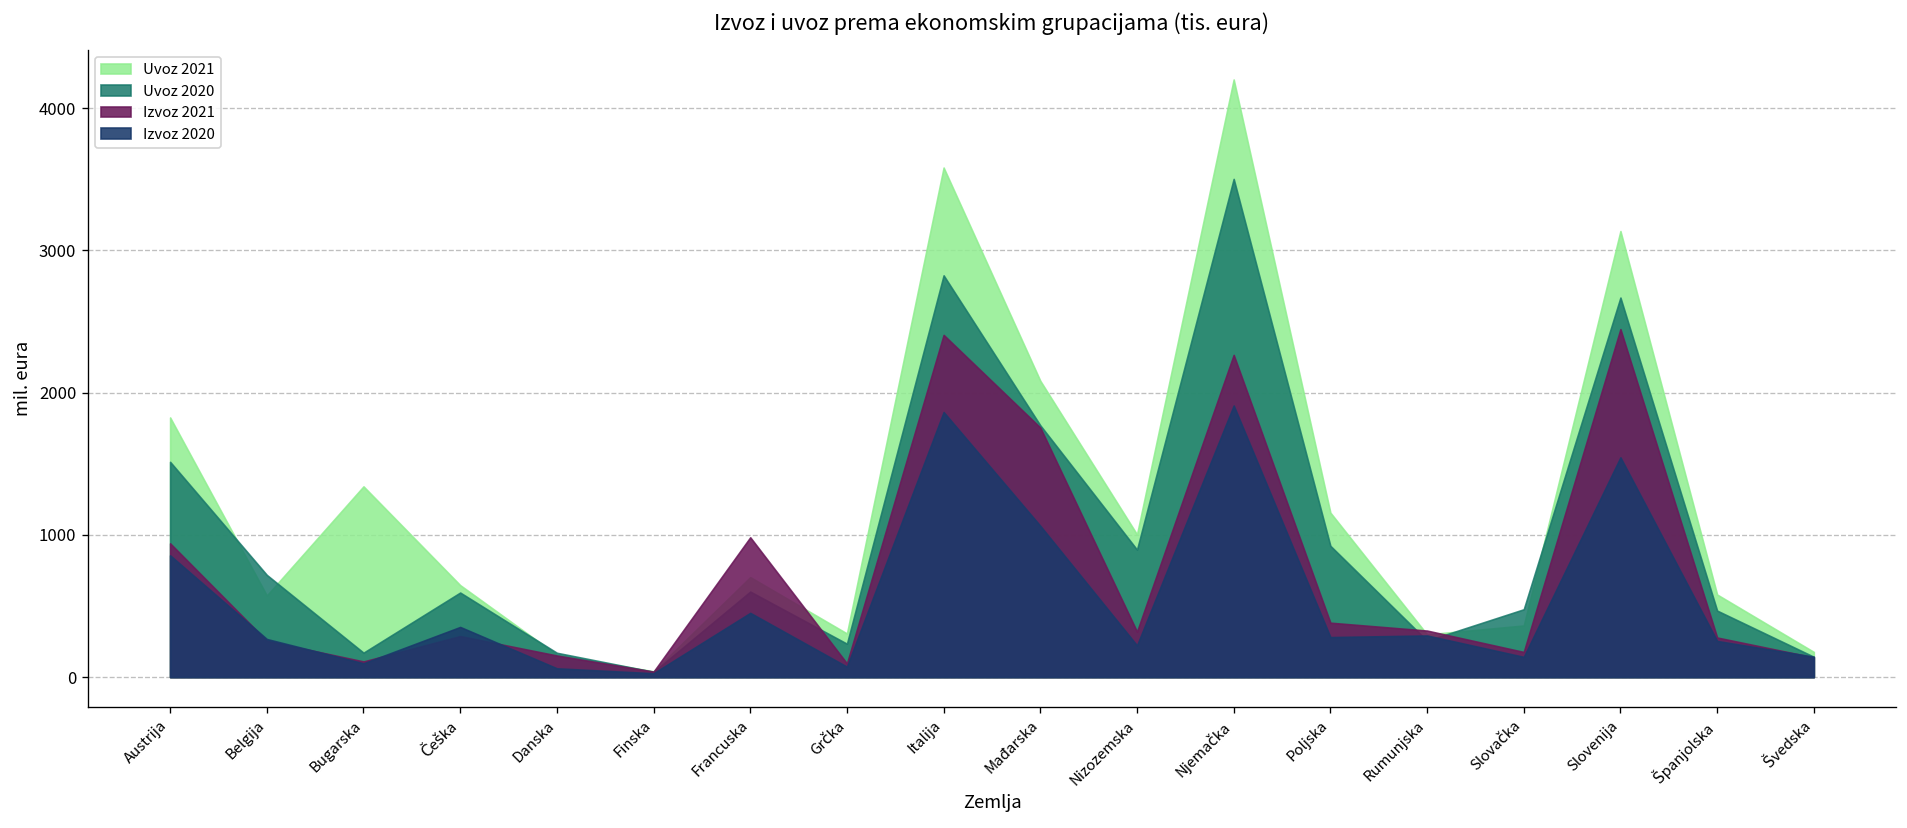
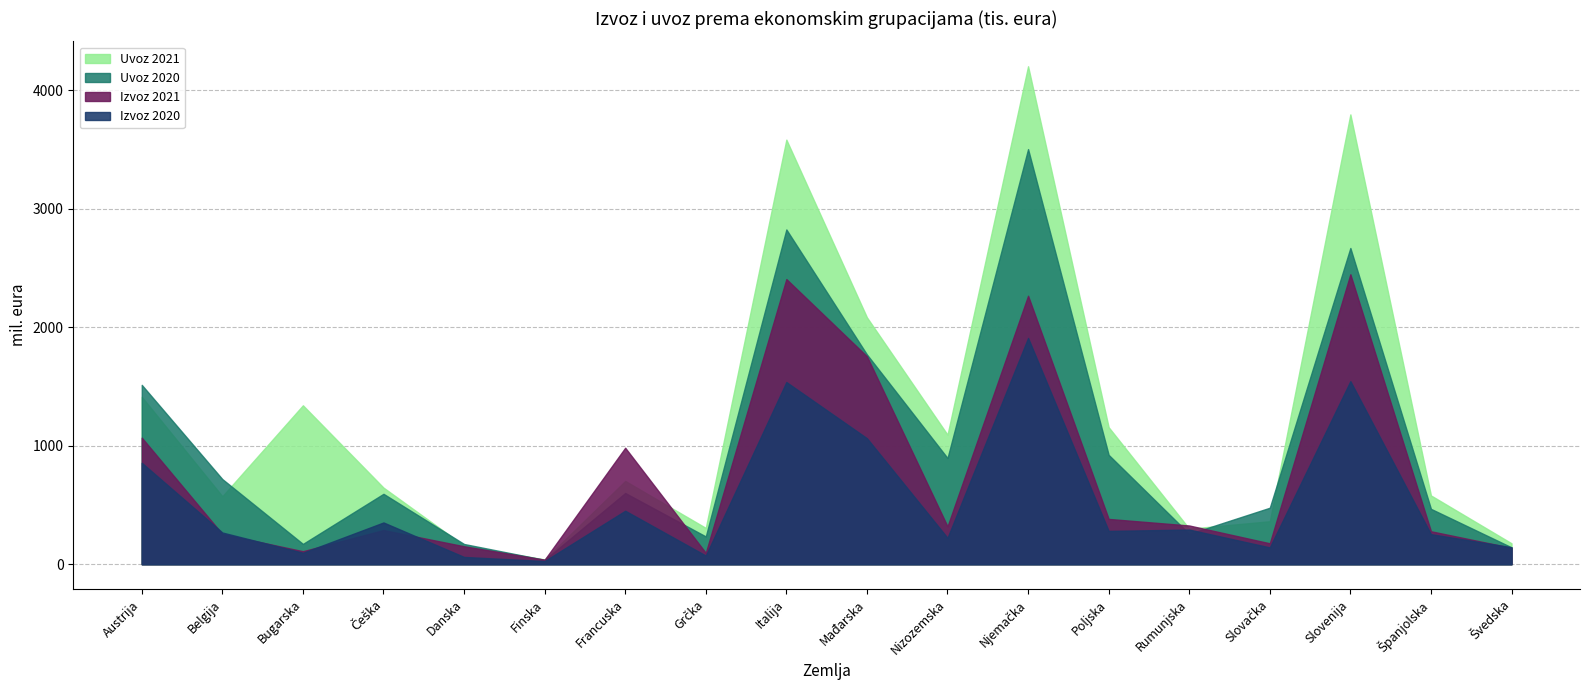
  {
    "Uvoz 2021": {
-     "Austrija": 1830,
+     "Austrija": 1410,
      "Belgija": 570,
      "Bugarska": 1340,
      "Češka": 650,
      "Francuska": 700,
      "Grčka": 310,
      "Italija": 3580,
      "Mađarska": 2080,
-     "Nizozemska": 1000,
+     "Nizozemska": 1090,
      "Njemačka": 4200,
      "Poljska": 1160,
      "Slovačka": 360,
-     "Slovenija": 3140,
+     "Slovenija": 3800,
      "Španjolska": 580,
      "Švedska": 180
    },
    "Uvoz 2020": {
      "Austrija": 1510,
      "Belgija": 720,
      "Bugarska": 170,
      "Češka": 590,
      "Francuska": 600,
      "Grčka": 230,
      "Italija": 2820,
      "Nizozemska": 900,
      "Njemačka": 3500,
      "Poljska": 920,
      "Rumunjska": 260,
      "Slovačka": 480,
      "Slovenija": 2670,
      "Španjolska": 470
    },
    "Izvoz 2021": {
-     "Austrija": 940,
+     "Austrija": 1070,
      "Češka": 290,
      "Francuska": 980,
      "Grčka": 100,
      "Italija": 2410,
      "Nizozemska": 320,
      "Njemačka": 2270,
      "Poljska": 380,
      "Rumunjska": 330,
      "Slovačka": 180,
      "Slovenija": 2450,
      "Španjolska": 280
    },
    "Izvoz 2020": {
      "Austrija": 860,
      "Češka": 350,
      "Danska": 60,
      "Francuska": 450,
      "Grčka": 70,
-     "Italija": 1860,
+     "Italija": 1540,
      "Mađarska": 1060,
      "Nizozemska": 220,
      "Njemačka": 1910,
      "Poljska": 280,
      "Slovačka": 140,
      "Slovenija": 1540,
      "Španjolska": 250
    }
  }
